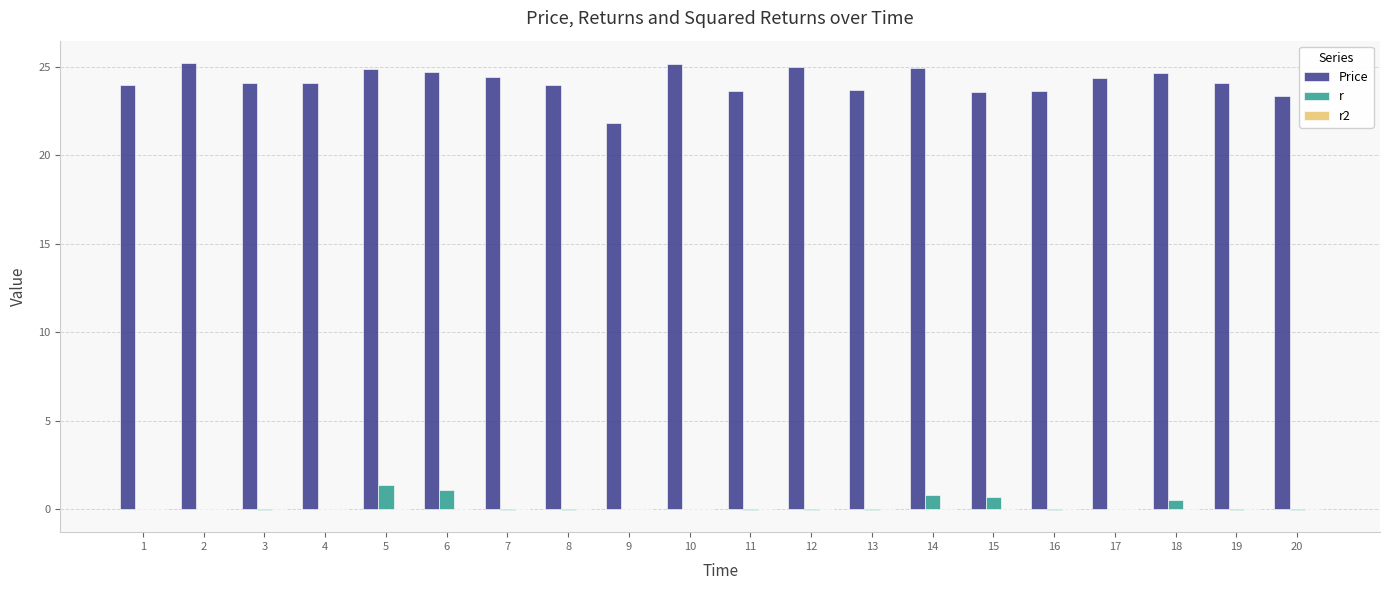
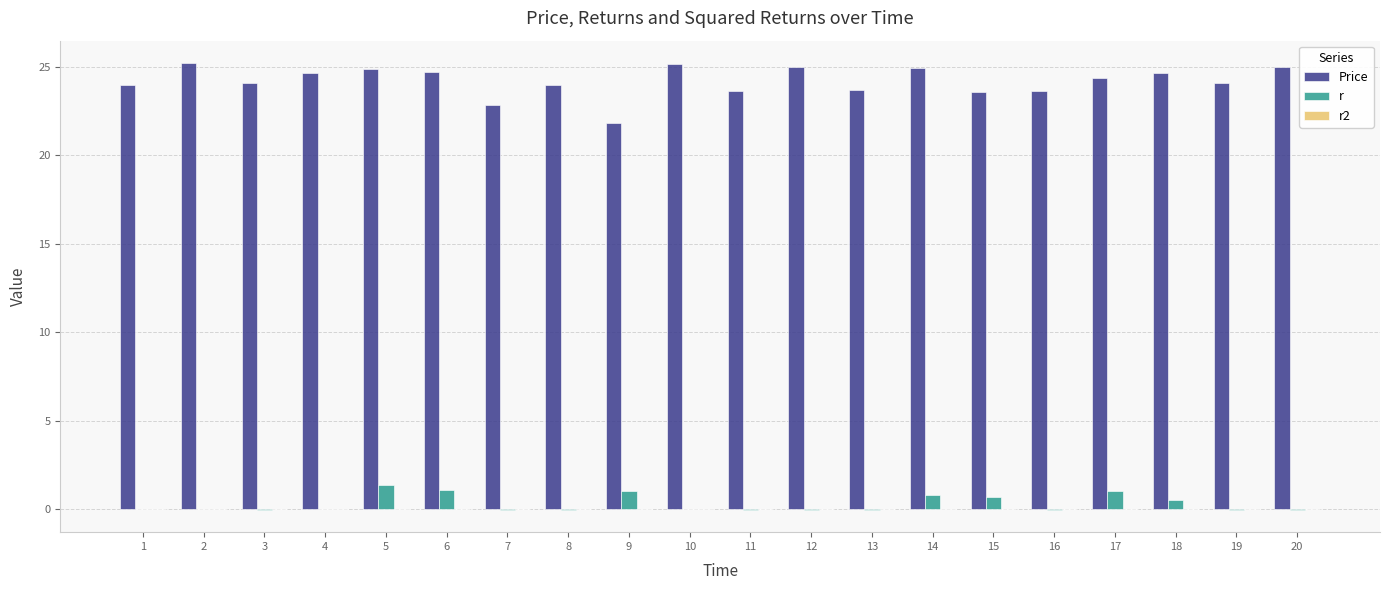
  {
    "Price": {
      "1": 24.0,
      "2": 25.2,
      "3": 24.1,
-     "4": 24.1,
+     "4": 24.7,
      "5": 24.9,
      "6": 24.7,
-     "7": 24.4,
+     "7": 22.9,
      "8": 24.0,
      "9": 21.8,
      "10": 25.2,
      "11": 23.6,
      "12": 25.0,
      "13": 23.7,
      "14": 25.0,
      "15": 23.6,
      "16": 23.6,
      "17": 24.4,
      "18": 24.7,
      "19": 24.1,
-     "20": 23.4
+     "20": 25.0
    },
    "r": {
      "1": 0.0,
      "5": 1.4,
      "6": 1.1,
-     "9": 0.0,
+     "9": 1.0,
      "14": 0.8,
      "15": 0.7,
-     "17": 0.0,
+     "17": 1.0,
      "18": 0.5
    },
    "r2": {
      "1": 0.0
    }
  }
